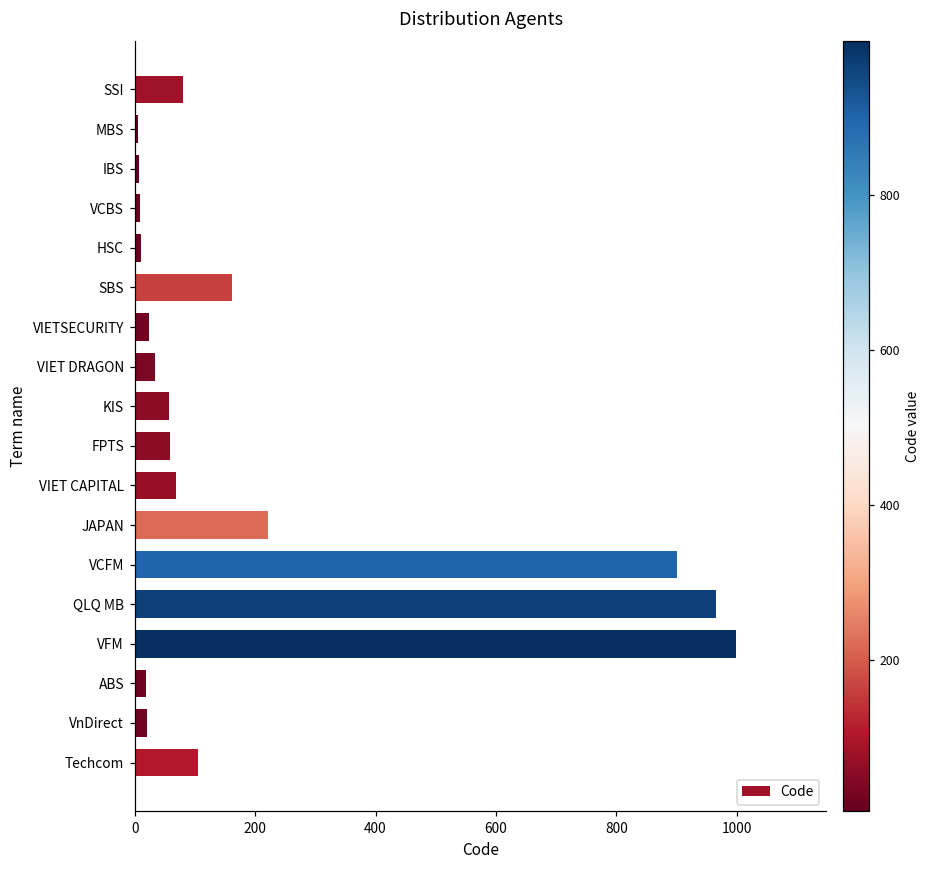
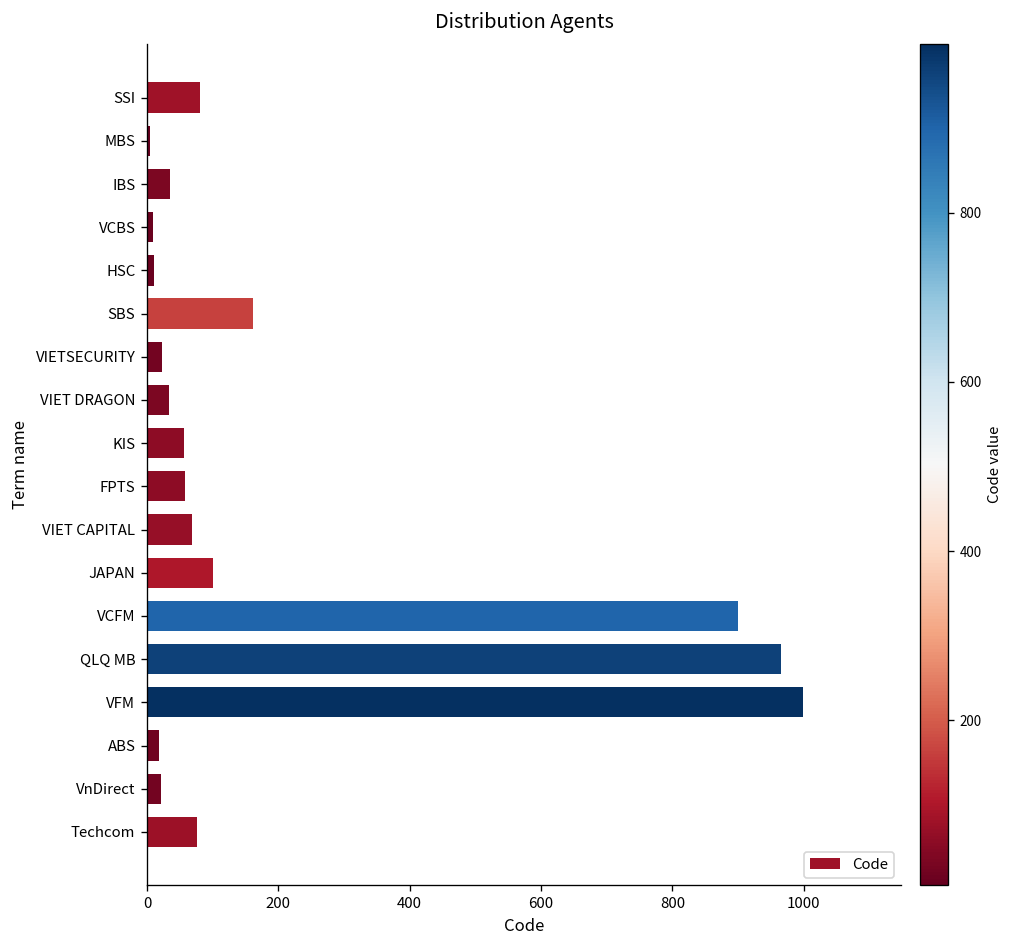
  {
    "SSI": 80,
    "MBS": 10,
-   "IBS": 10,
+   "IBS": 40,
    "VCBS": 10,
    "HSC": 10,
    "SBS": 160,
    "VIETSECURITY": 20,
    "VIET DRAGON": 30,
    "KIS": 60,
    "FPTS": 60,
    "VIET CAPITAL": 70,
-   "JAPAN": 220,
+   "JAPAN": 100,
    "VCFM": 900,
    "QLQ MB": 970,
    "VFM": 1000,
    "ABS": 20,
    "VnDirect": 20,
-   "Techcom": 110
+   "Techcom": 80
  }
